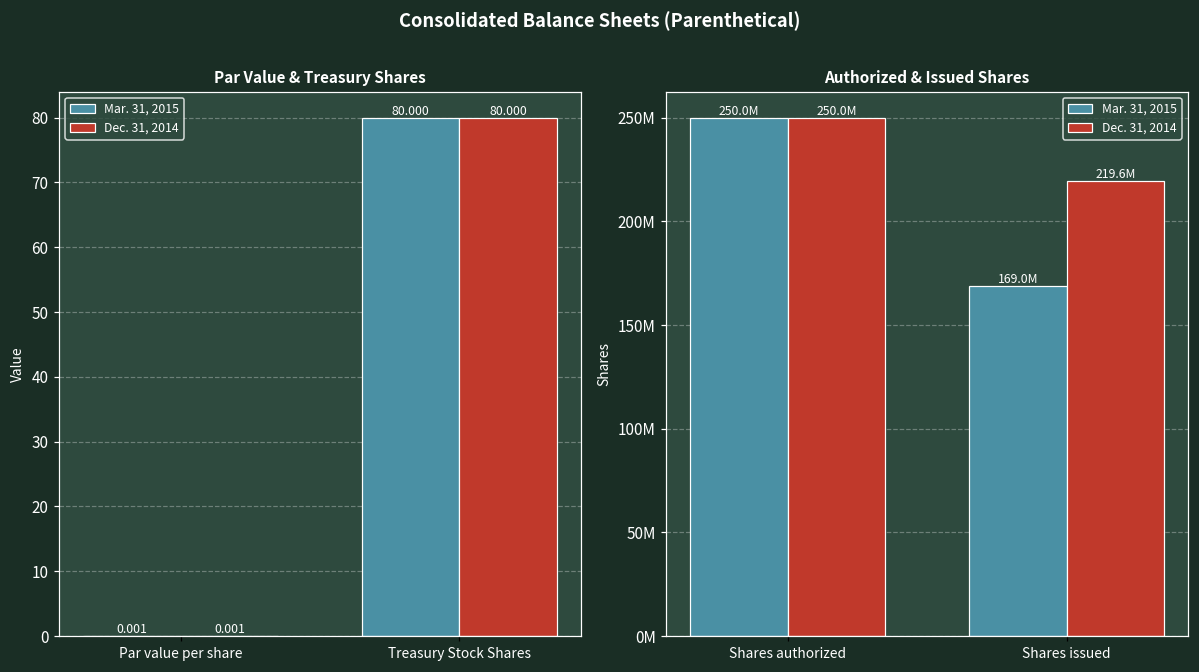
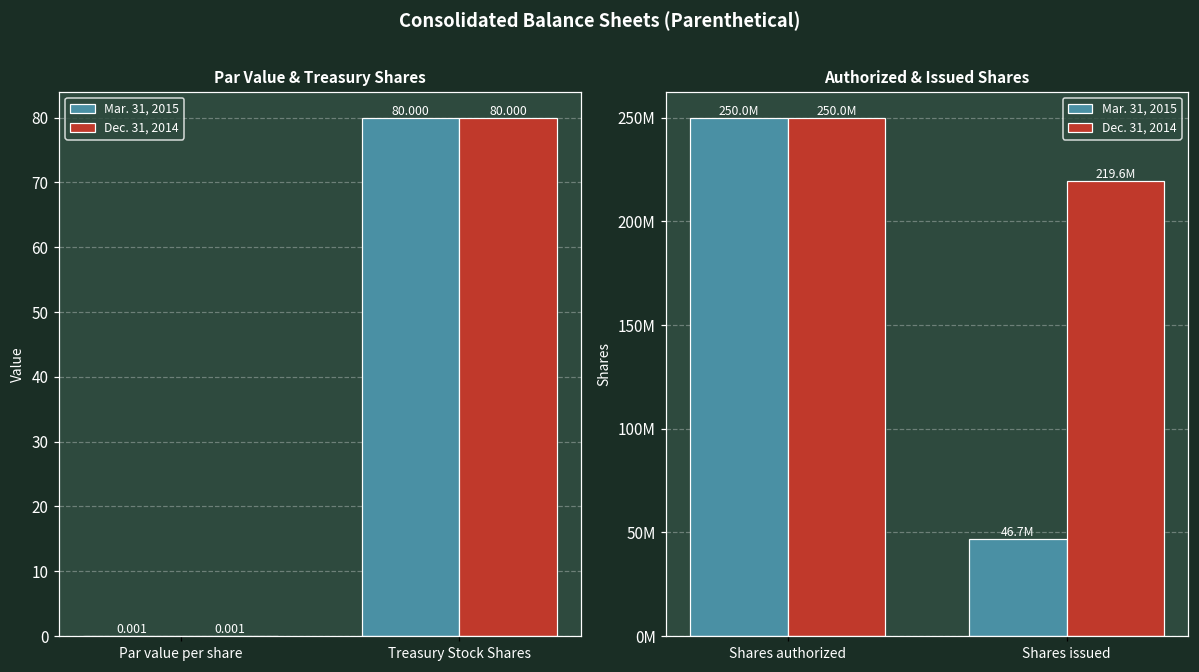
  {
    "Par Value & Treasury Shares": {
      "Mar. 31, 2015": {
        "Par value per share": "0.001",
        "Treasury Stock Shares": "80.000"
      },
      "Dec. 31, 2014": {
        "Par value per share": "0.001",
        "Treasury Stock Shares": "80.000"
      }
    },
    "Authorized & Issued Shares": {
      "Mar. 31, 2015": {
        "Shares authorized": "250.0M",
-       "Shares issued": "169.0M"
+       "Shares issued": "46.7M"
      },
      "Dec. 31, 2014": {
        "Shares authorized": "250.0M",
        "Shares issued": "219.6M"
      }
    }
  }
